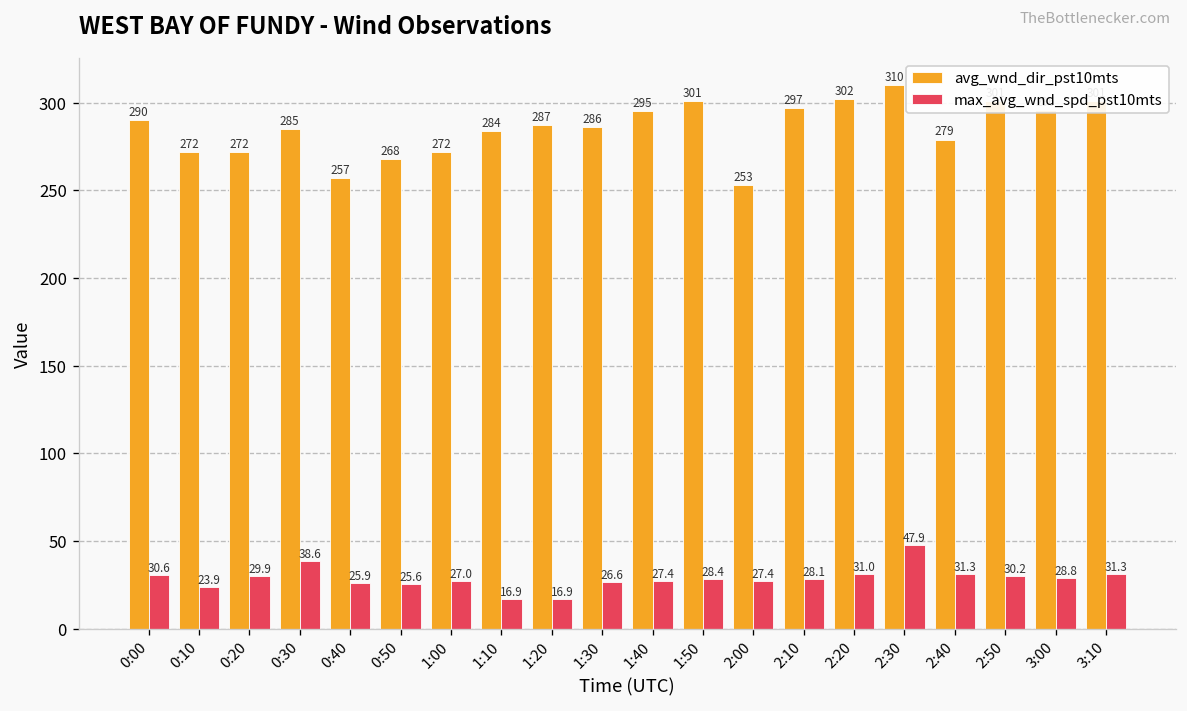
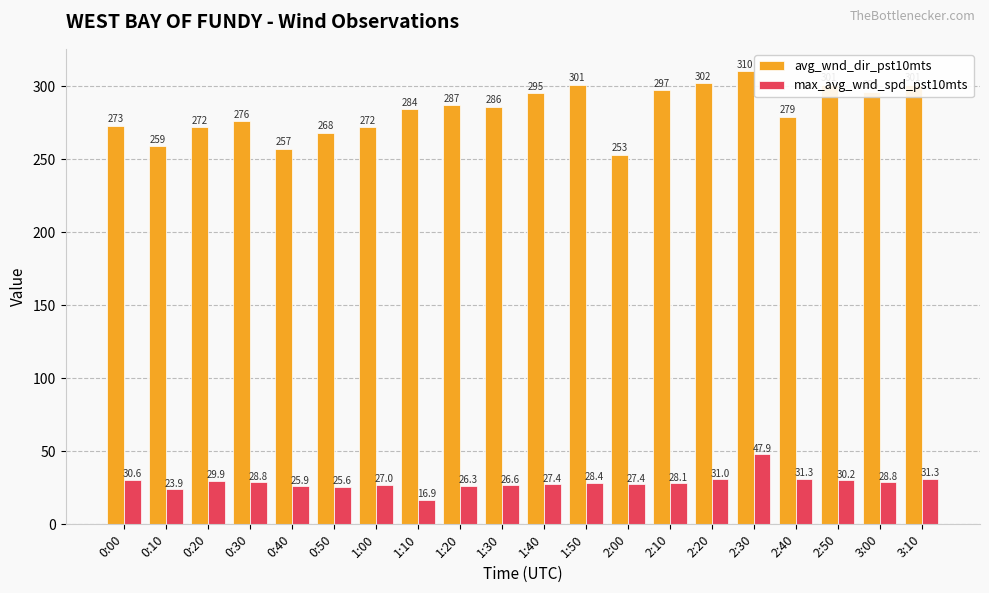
  {
    "avg_wnd_dir_pst10mts": {
-     "0:00": 290,
-     "0:10": 272,
+     "0:00": 273,
+     "0:10": 259,
      "0:20": 272,
-     "0:30": 285,
+     "0:30": 276,
      "0:40": 257,
      "0:50": 268,
      "1:00": 272,
      "1:10": 284,
      "1:20": 287,
      "1:30": 286,
      "1:40": 295,
      "1:50": 301,
      "2:00": 253,
      "2:10": 297,
      "2:20": 302,
      "2:30": 310,
      "2:40": 279
    },
    "max_avg_wnd_spd_pst10mts": {
      "0:00": 30.6,
      "0:10": 23.9,
      "0:20": 29.9,
-     "0:30": 38.6,
+     "0:30": 28.8,
      "0:40": 25.9,
      "0:50": 25.6,
      "1:00": 27.0,
      "1:10": 16.9,
-     "1:20": 16.9,
+     "1:20": 26.3,
      "1:30": 26.6,
      "1:40": 27.4,
      "1:50": 28.4,
      "2:00": 27.4,
      "2:10": 28.1,
      "2:20": 31.0,
      "2:30": 47.9,
      "2:40": 31.3,
      "2:50": 30.2,
      "3:00": 28.8,
      "3:10": 31.3
    }
  }
